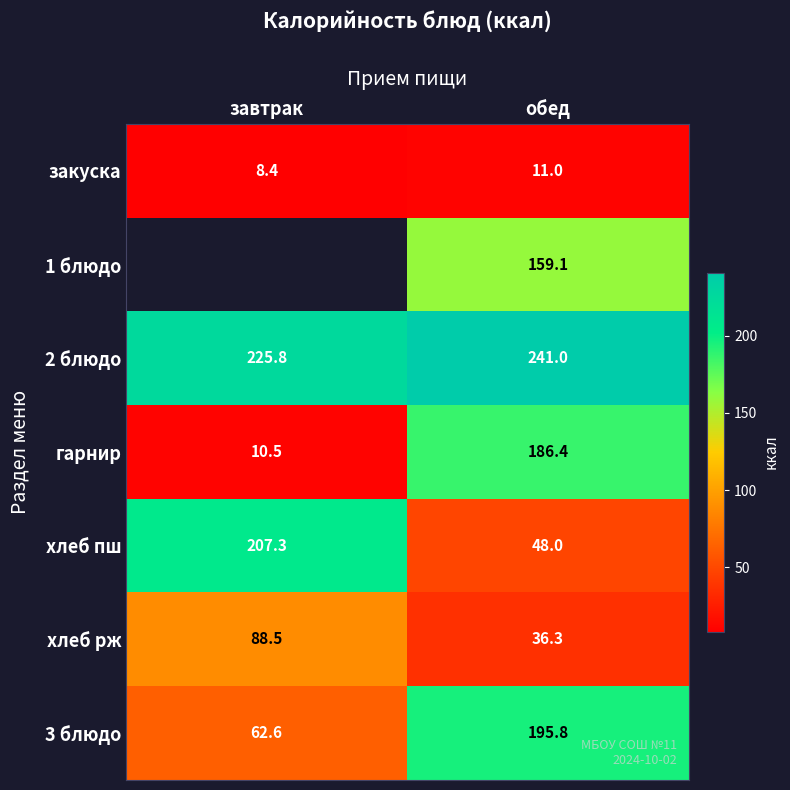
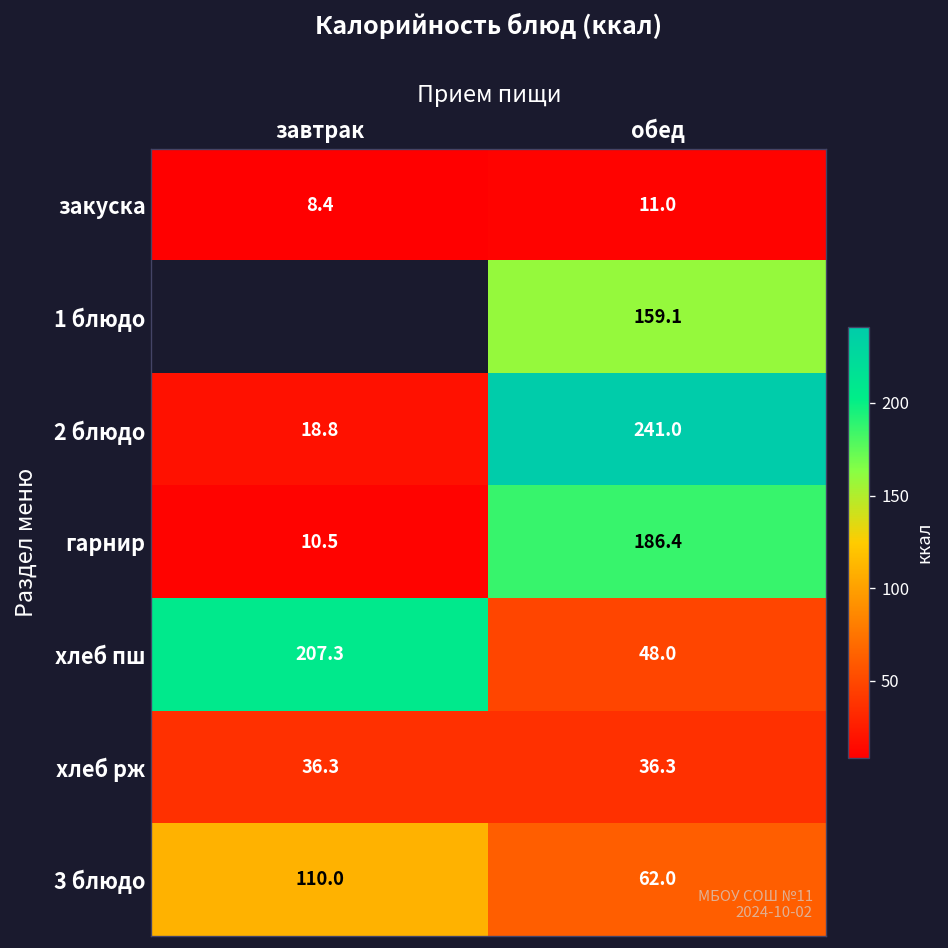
  {
    "закуска": {
      "завтрак": 8.4,
      "обед": 11.0
    },
    "1 блюдо": {
      "обед": 159.1
    },
    "2 блюдо": {
-     "завтрак": 225.8,
+     "завтрак": 18.8,
      "обед": 241.0
    },
    "гарнир": {
      "завтрак": 10.5,
      "обед": 186.4
    },
    "хлеб пш": {
      "завтрак": 207.3,
      "обед": 48.0
    },
    "хлеб рж": {
-     "завтрак": 88.5,
+     "завтрак": 36.3,
      "обед": 36.3
    },
    "3 блюдо": {
-     "завтрак": 62.6,
-     "обед": 195.8
+     "завтрак": 110.0,
+     "обед": 62.0
    }
  }
